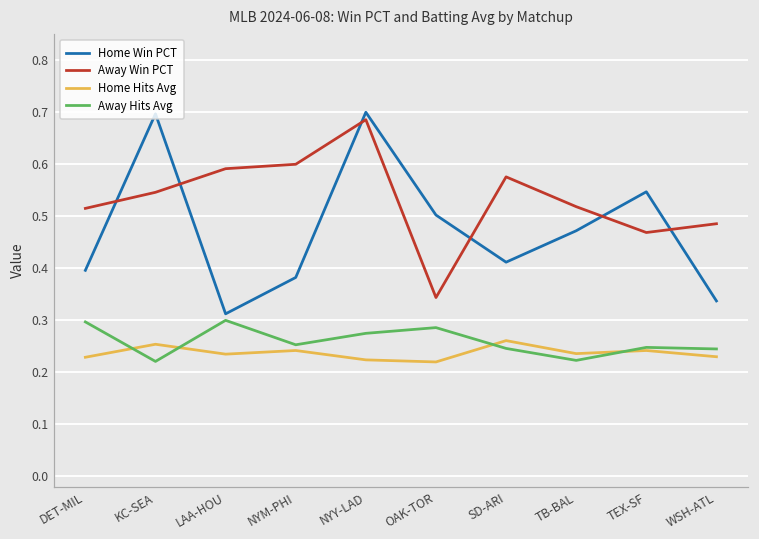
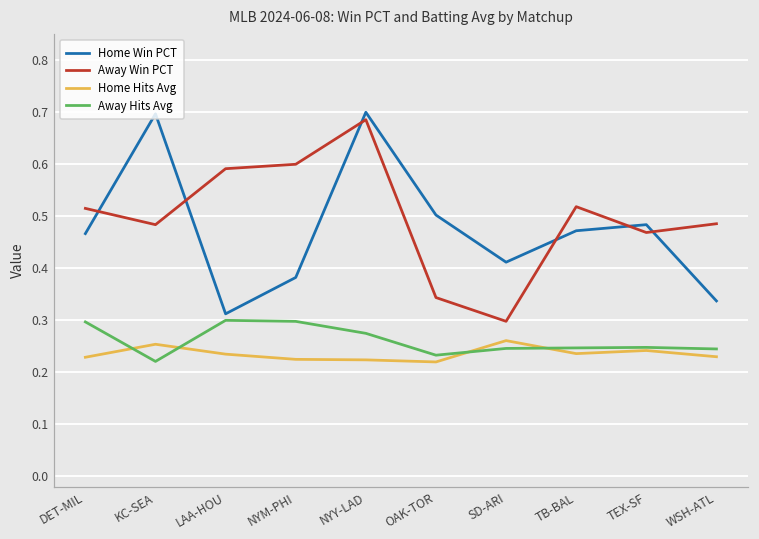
  {
    "Home Win PCT": {
-     "DET-MIL": 0.40,
+     "DET-MIL": 0.47,
      "KC-SEA": 0.70,
      "LAA-HOU": 0.31,
      "NYM-PHI": 0.38,
      "NYY-LAD": 0.70,
      "OAK-TOR": 0.50,
      "SD-ARI": 0.41,
      "TB-BAL": 0.47,
-     "TEX-SF": 0.55,
+     "TEX-SF": 0.48,
      "WSH-ATL": 0.34
    },
    "Away Win PCT": {
      "DET-MIL": 0.52,
-     "KC-SEA": 0.55,
+     "KC-SEA": 0.48,
      "LAA-HOU": 0.59,
      "NYM-PHI": 0.60,
      "NYY-LAD": 0.69,
      "OAK-TOR": 0.34,
-     "SD-ARI": 0.58,
+     "SD-ARI": 0.30,
      "TB-BAL": 0.52,
      "TEX-SF": 0.47,
      "WSH-ATL": 0.49
    },
    "Home Hits Avg": {
      "DET-MIL": 0.23,
      "KC-SEA": 0.25,
      "LAA-HOU": 0.24,
-     "NYM-PHI": 0.24,
+     "NYM-PHI": 0.23,
      "NYY-LAD": 0.22,
      "OAK-TOR": 0.22,
      "SD-ARI": 0.26,
      "TB-BAL": 0.24,
      "TEX-SF": 0.24,
      "WSH-ATL": 0.23
    },
    "Away Hits Avg": {
      "DET-MIL": 0.30,
      "KC-SEA": 0.22,
      "LAA-HOU": 0.30,
-     "NYM-PHI": 0.25,
+     "NYM-PHI": 0.30,
      "NYY-LAD": 0.28,
-     "OAK-TOR": 0.29,
+     "OAK-TOR": 0.23,
      "SD-ARI": 0.25,
-     "TB-BAL": 0.22,
+     "TB-BAL": 0.25,
      "TEX-SF": 0.25,
      "WSH-ATL": 0.25
    }
  }
